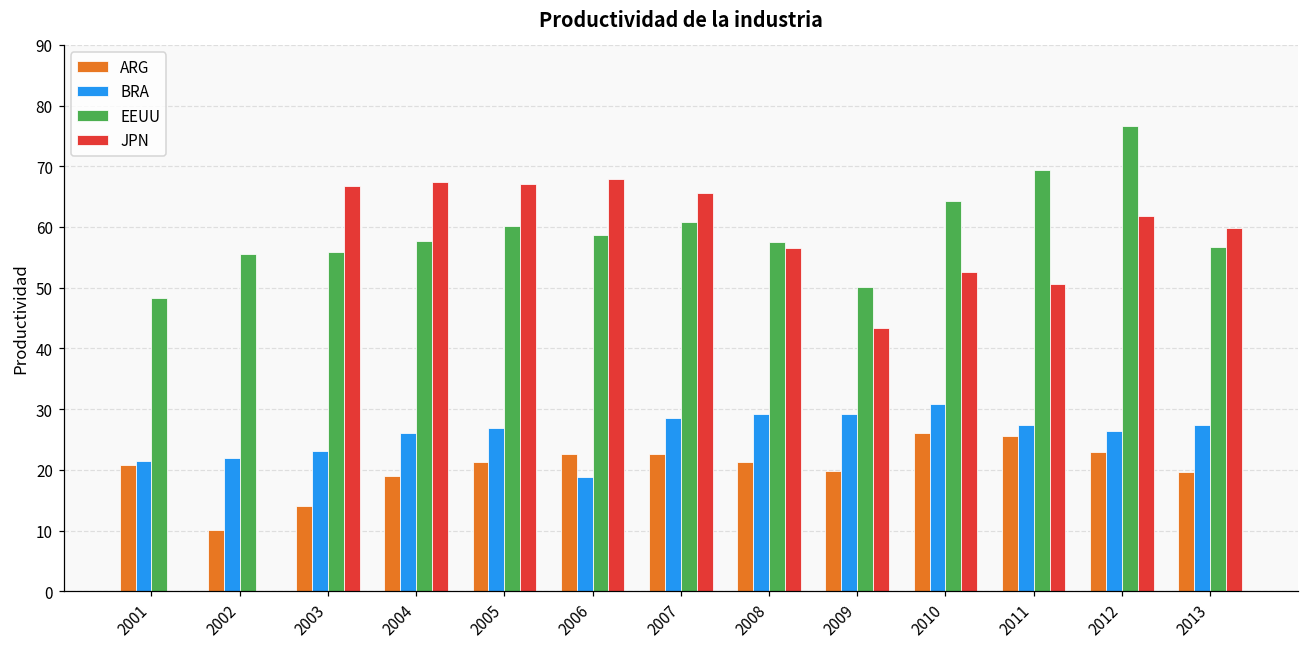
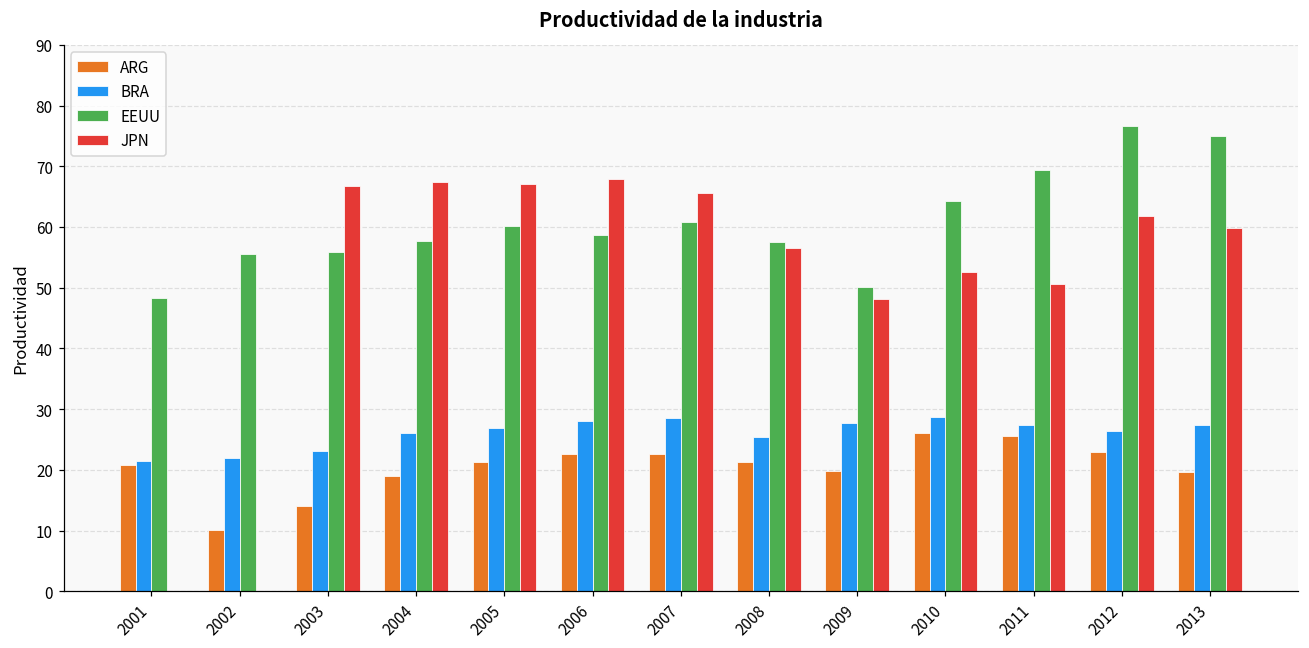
  {
    "ARG": {
      "2001": 21,
      "2002": 10,
      "2003": 14,
      "2004": 19,
      "2005": 21,
      "2006": 23,
      "2007": 23,
      "2008": 21,
      "2009": 20,
      "2010": 26,
      "2011": 26,
      "2012": 23,
      "2013": 20
    },
    "BRA": {
      "2001": 21,
      "2002": 22,
      "2003": 23,
      "2004": 26,
      "2005": 27,
-     "2006": 19,
+     "2006": 28,
      "2007": 29,
-     "2008": 29,
-     "2009": 29,
-     "2010": 31,
+     "2008": 25,
+     "2009": 28,
+     "2010": 29,
      "2011": 27,
      "2012": 26,
      "2013": 27
    },
    "EEUU": {
      "2001": 48,
      "2002": 56,
      "2003": 56,
      "2004": 58,
      "2005": 60,
      "2006": 59,
      "2007": 61,
      "2008": 58,
      "2009": 50,
      "2010": 64,
      "2011": 69,
      "2012": 77,
-     "2013": 57
+     "2013": 75
    },
    "JPN": {
      "2001": 0,
      "2002": 0,
      "2003": 67,
      "2004": 67,
      "2005": 67,
      "2006": 68,
      "2007": 66,
      "2008": 57,
-     "2009": 43,
+     "2009": 48,
      "2010": 53,
      "2011": 51,
      "2012": 62,
      "2013": 60
    }
  }
